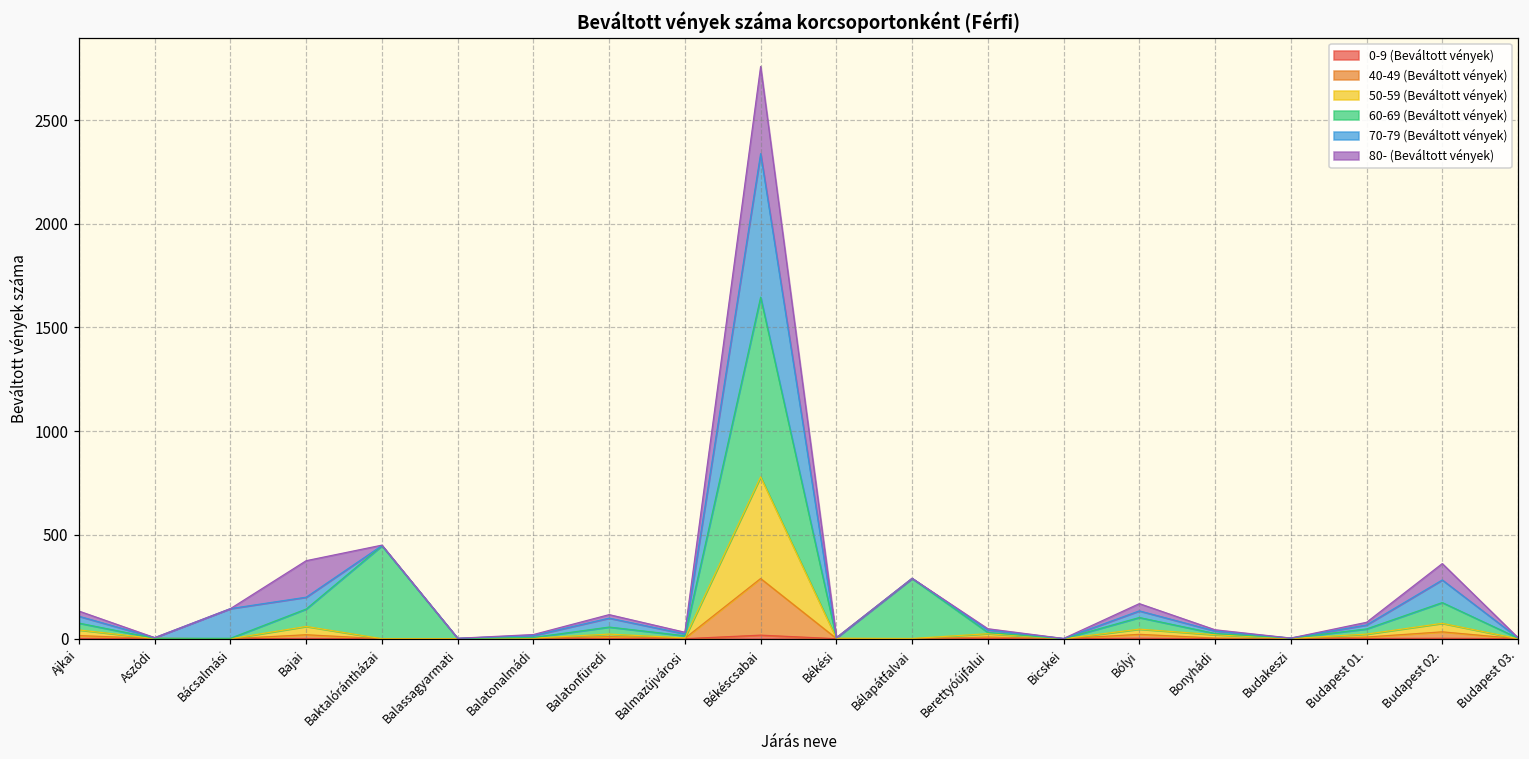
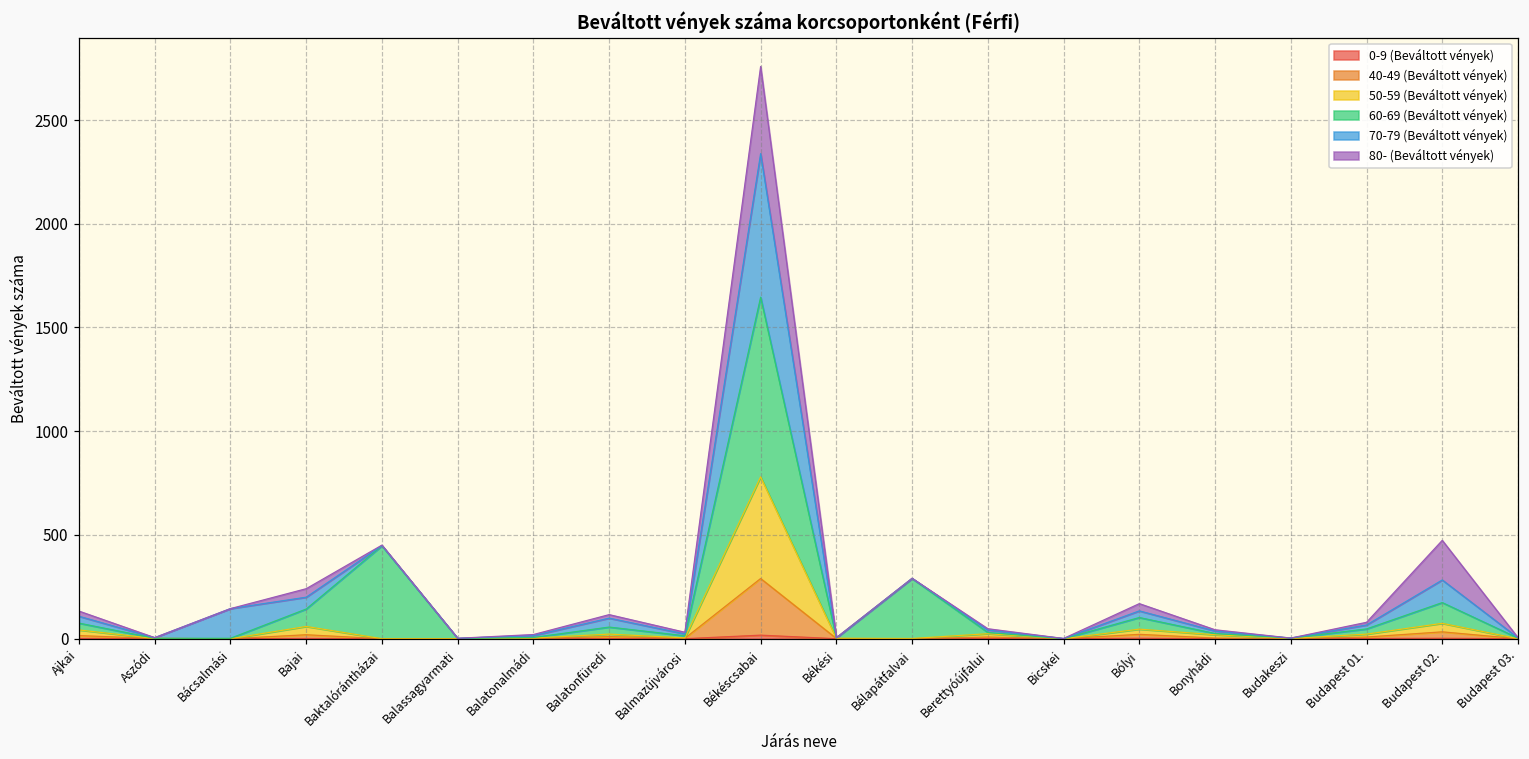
  {
    "50-59 (Beváltott vények)": {
      "Ajkai": 30,
      "Bajai": 40,
      "Békéscsabai": 490,
      "Bólyi": 30,
      "Budapest 01.": 10,
      "Budapest 02.": 40
    },
    "60-69 (Beváltott vények)": {
      "Ajkai": 30,
      "Bajai": 80,
      "Balatonfüredi": 30,
      "Békéscsabai": 870,
      "Bólyi": 60,
      "Budapest 01.": 30,
      "Budapest 02.": 100
    },
    "70-79 (Beváltott vények)": {
      "Ajkai": 30,
      "Bajai": 60,
      "Balatonfüredi": 40,
      "Békéscsabai": 690,
      "Bólyi": 30,
      "Budapest 02.": 110
    },
    "80- (Beváltott vények)": {
      "Ajkai": 30,
-     "Bajai": 180,
+     "Bajai": 40,
      "Balatonfüredi": 20,
      "Békéscsabai": 420,
      "Bólyi": 40,
-     "Budapest 02.": 80
+     "Budapest 02.": 190
    }
  }
